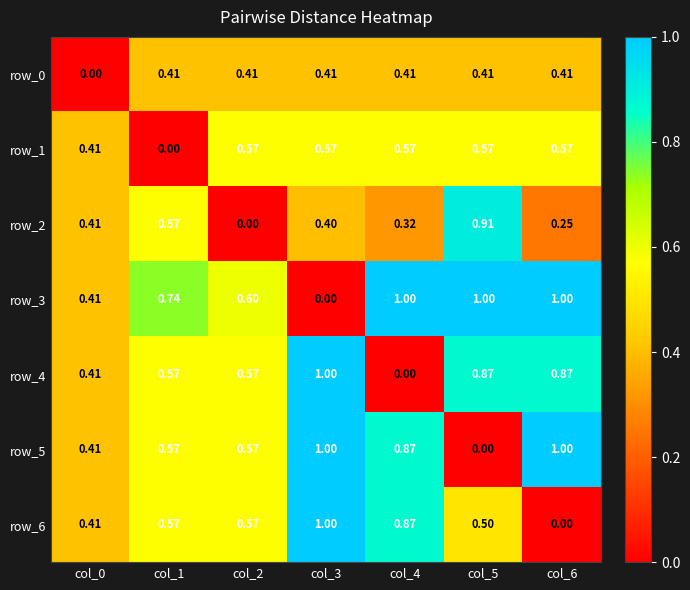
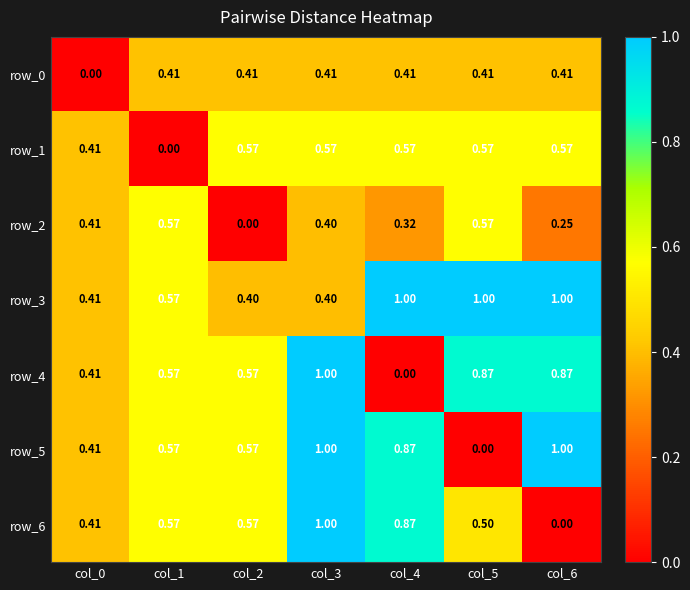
  {
    "row_0": {
      "col_0": 0.00,
      "col_1": 0.41,
      "col_2": 0.41,
      "col_3": 0.41,
      "col_4": 0.41,
      "col_5": 0.41,
      "col_6": 0.41
    },
    "row_1": {
      "col_0": 0.41,
      "col_1": 0.00,
      "col_2": 0.57,
      "col_3": 0.57,
      "col_4": 0.57,
      "col_5": 0.57,
      "col_6": 0.57
    },
    "row_2": {
      "col_0": 0.41,
      "col_1": 0.57,
      "col_2": 0.00,
      "col_3": 0.40,
      "col_4": 0.32,
-     "col_5": 0.91,
+     "col_5": 0.57,
      "col_6": 0.25
    },
    "row_3": {
      "col_0": 0.41,
-     "col_1": 0.74,
-     "col_2": 0.60,
-     "col_3": 0.00,
+     "col_1": 0.57,
+     "col_2": 0.40,
+     "col_3": 0.40,
      "col_4": 1.00,
      "col_5": 1.00,
      "col_6": 1.00
    },
    "row_4": {
      "col_0": 0.41,
      "col_1": 0.57,
      "col_2": 0.57,
      "col_3": 1.00,
      "col_4": 0.00,
      "col_5": 0.87,
      "col_6": 0.87
    },
    "row_5": {
      "col_0": 0.41,
      "col_1": 0.57,
      "col_2": 0.57,
      "col_3": 1.00,
      "col_4": 0.87,
      "col_5": 0.00,
      "col_6": 1.00
    },
    "row_6": {
      "col_0": 0.41,
      "col_1": 0.57,
      "col_2": 0.57,
      "col_3": 1.00,
      "col_4": 0.87,
      "col_5": 0.50,
      "col_6": 0.00
    }
  }
